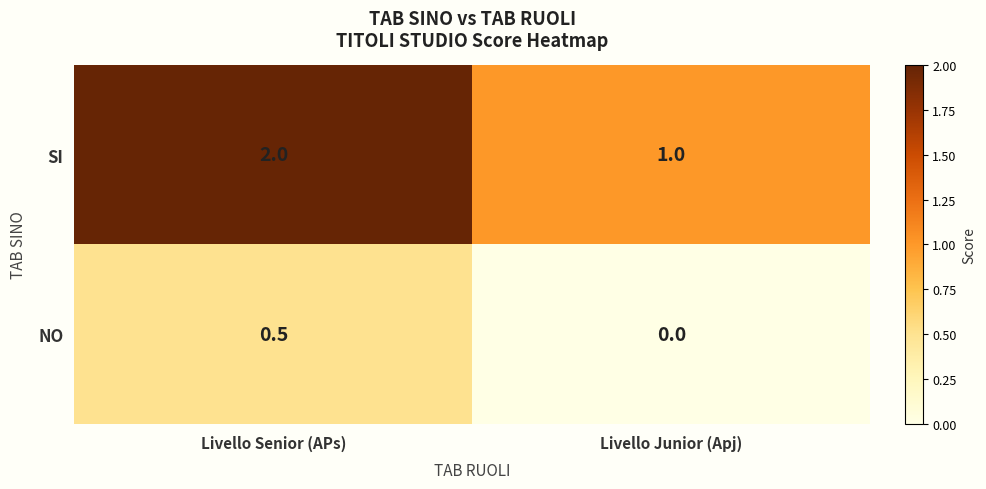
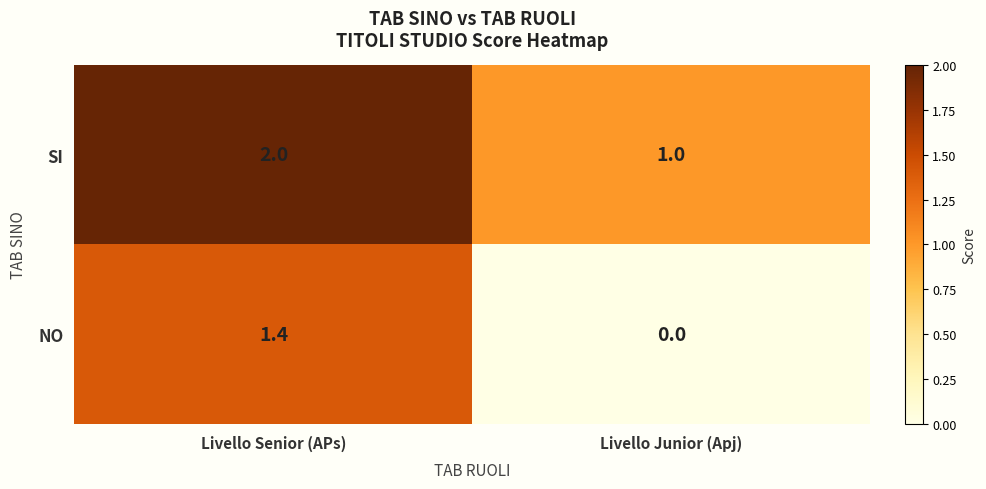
  {
    "SI": {
      "Livello Senior (APs)": 2.0,
      "Livello Junior (Apj)": 1.0
    },
    "NO": {
-     "Livello Senior (APs)": 0.5,
+     "Livello Senior (APs)": 1.4,
      "Livello Junior (Apj)": 0.0
    }
  }
